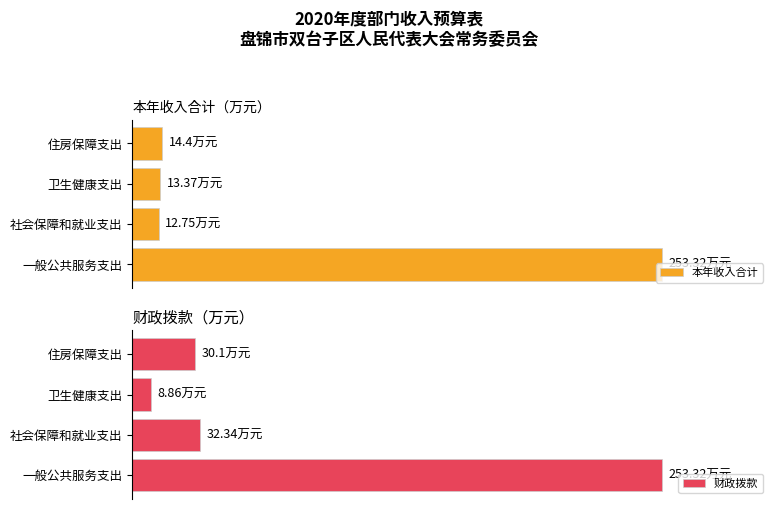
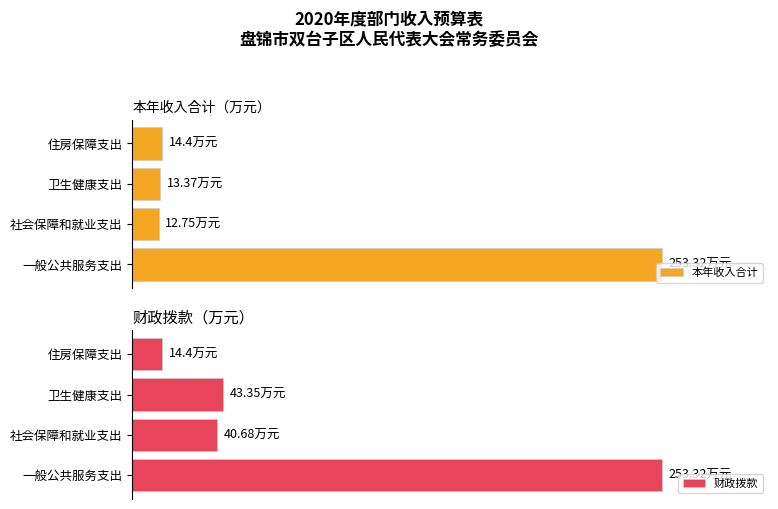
  {
    "本年收入合计（万元）": {
      "住房保障支出": 14.4,
      "卫生健康支出": 13.37,
      "社会保障和就业支出": 12.75
    },
    "财政拨款（万元）": {
-     "住房保障支出": 30.1,
-     "卫生健康支出": 8.86,
-     "社会保障和就业支出": 32.34
+     "住房保障支出": 14.4,
+     "卫生健康支出": 43.35,
+     "社会保障和就业支出": 40.68
    }
  }
